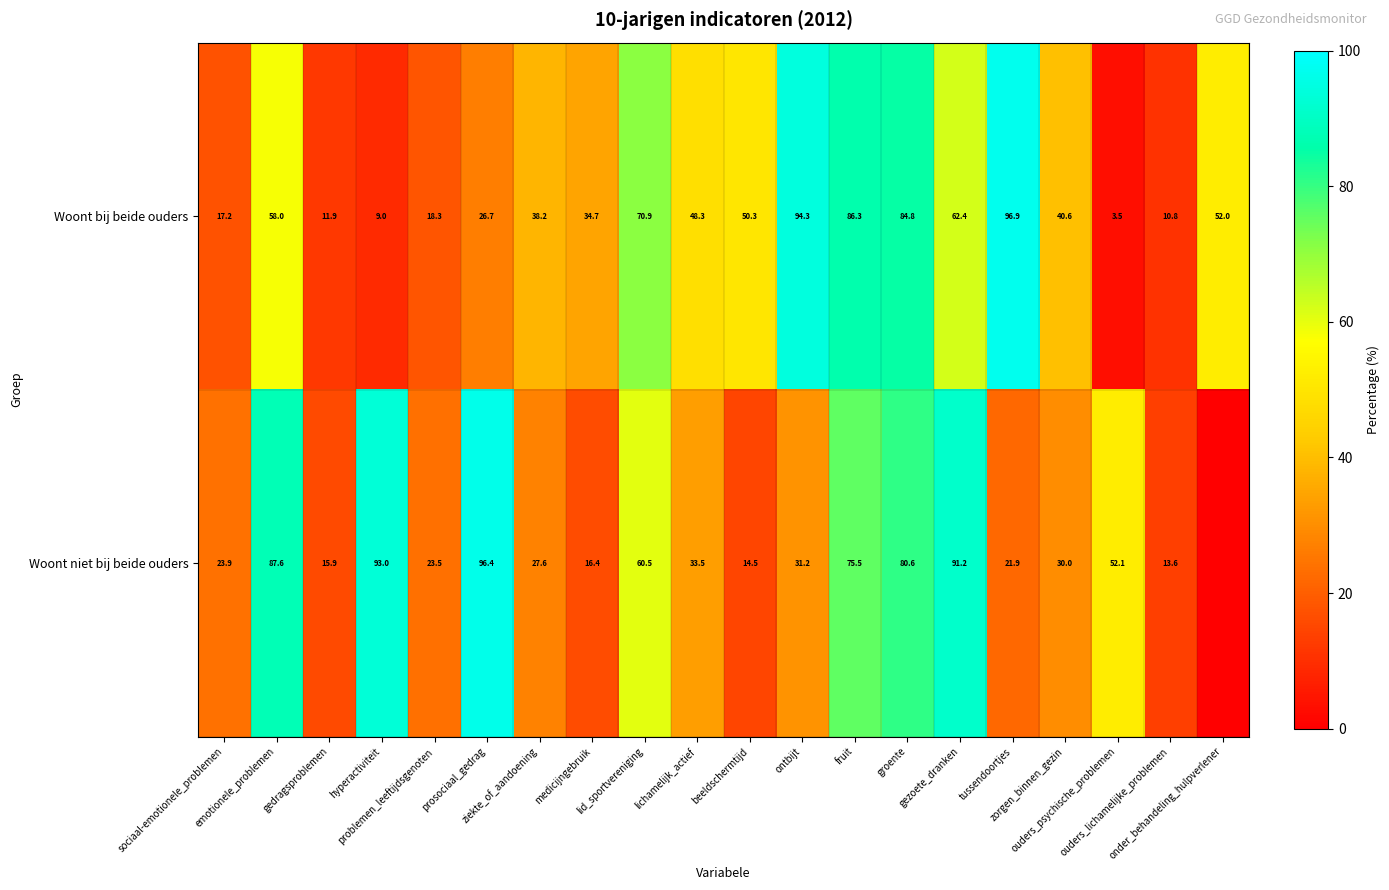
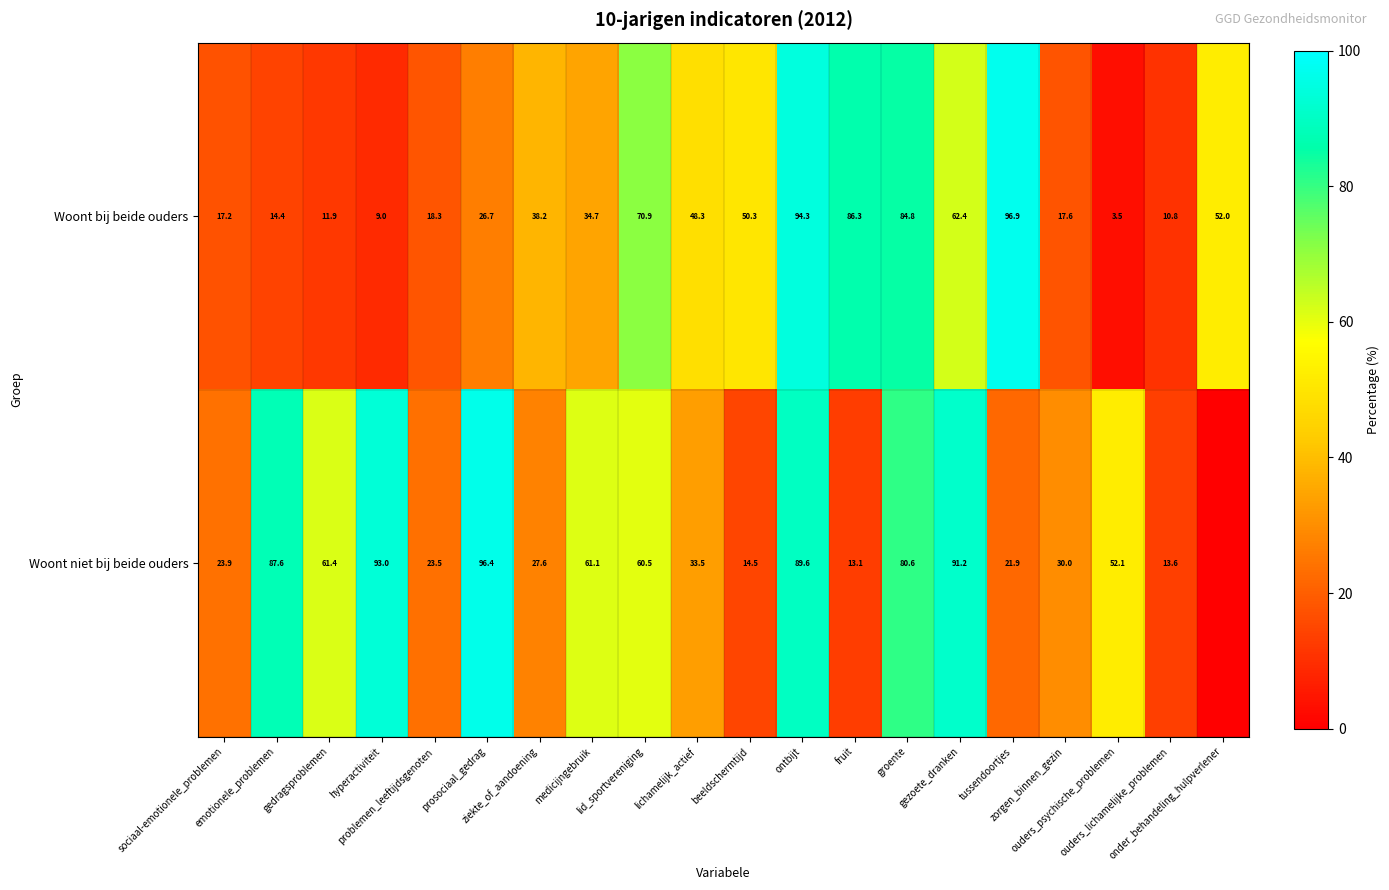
  {
    "Woont bij beide ouders": {
      "sociaal-emotionele_problemen": 17.2,
-     "emotionele_problemen": 58.0,
+     "emotionele_problemen": 14.4,
      "gedragsproblemen": 11.9,
      "hyperactiviteit": 9.0,
      "problemen_leeftijdsgenoten": 18.3,
      "prosociaal_gedrag": 26.7,
      "ziekte_of_aandoening": 38.2,
      "medicijngebruik": 34.7,
      "lid_sportvereniging": 70.9,
      "lichamelijk_actief": 48.3,
      "beeldschermtijd": 50.3,
      "ontbijt": 94.3,
      "fruit": 86.3,
      "groente": 84.8,
      "gezoete_dranken": 62.4,
      "tussendoortjes": 96.9,
-     "zorgen_binnen_gezin": 40.6,
+     "zorgen_binnen_gezin": 17.6,
      "ouders_psychische_problemen": 3.5,
      "ouders_lichamelijke_problemen": 10.8,
      "onder_behandeling_hulpverlener": 52.0
    },
    "Woont niet bij beide ouders": {
      "sociaal-emotionele_problemen": 23.9,
      "emotionele_problemen": 87.6,
-     "gedragsproblemen": 15.9,
+     "gedragsproblemen": 61.4,
      "hyperactiviteit": 93.0,
      "problemen_leeftijdsgenoten": 23.5,
      "prosociaal_gedrag": 96.4,
      "ziekte_of_aandoening": 27.6,
-     "medicijngebruik": 16.4,
+     "medicijngebruik": 61.1,
      "lid_sportvereniging": 60.5,
      "lichamelijk_actief": 33.5,
      "beeldschermtijd": 14.5,
-     "ontbijt": 31.2,
-     "fruit": 75.5,
+     "ontbijt": 89.6,
+     "fruit": 13.1,
      "groente": 80.6,
      "gezoete_dranken": 91.2,
      "tussendoortjes": 21.9,
      "zorgen_binnen_gezin": 30.0,
      "ouders_psychische_problemen": 52.1,
      "ouders_lichamelijke_problemen": 13.6
    }
  }
